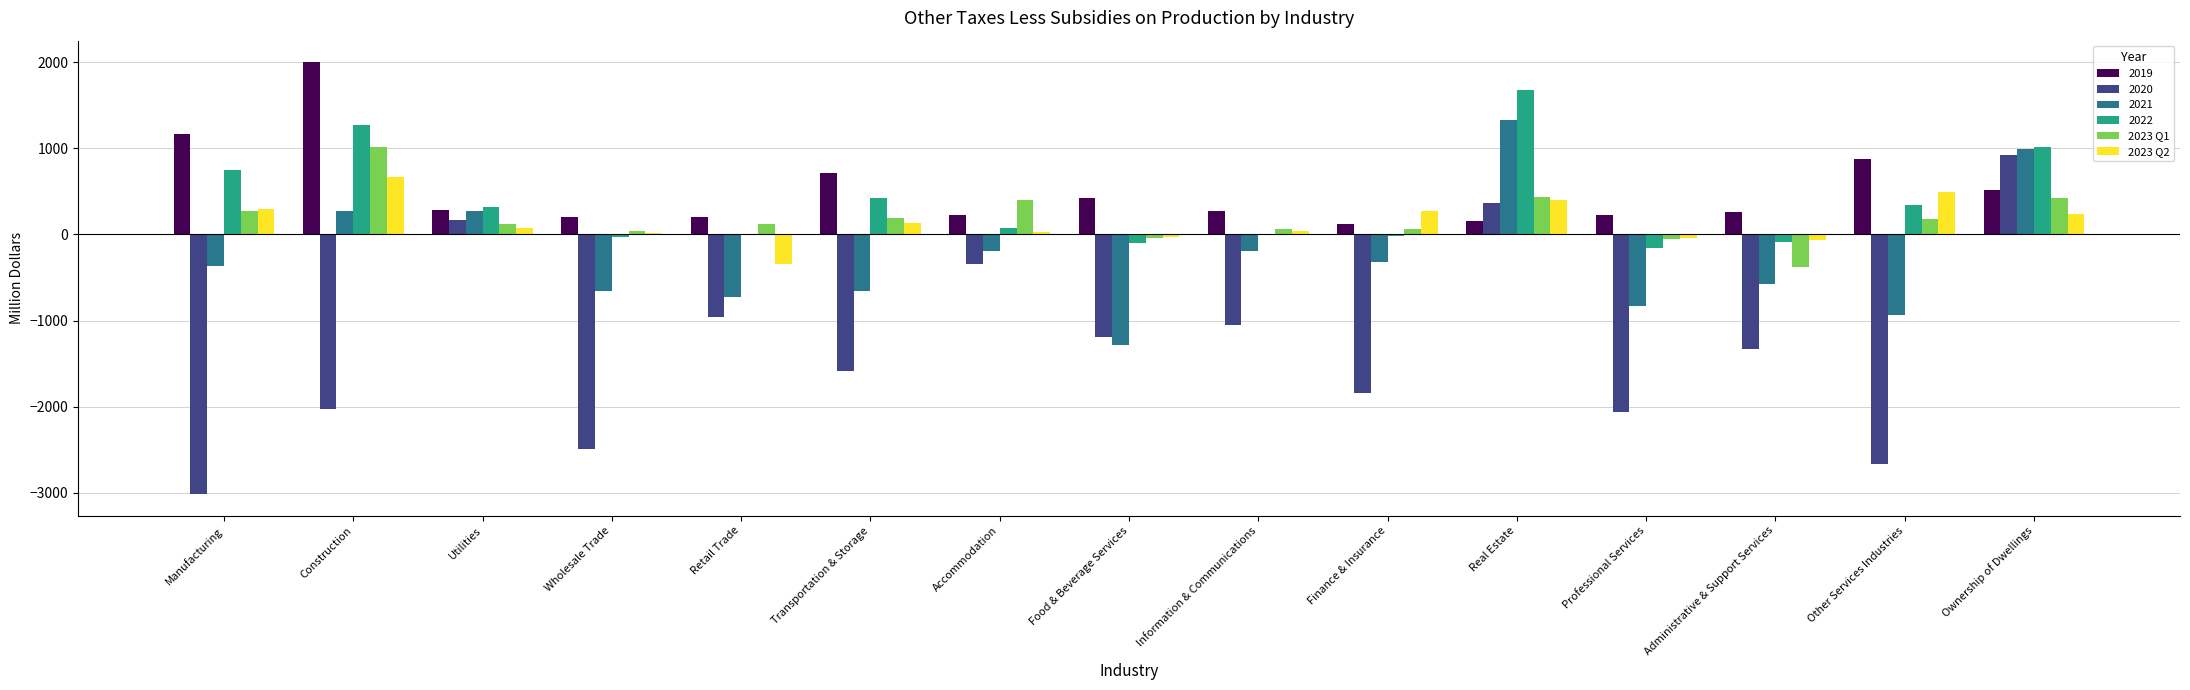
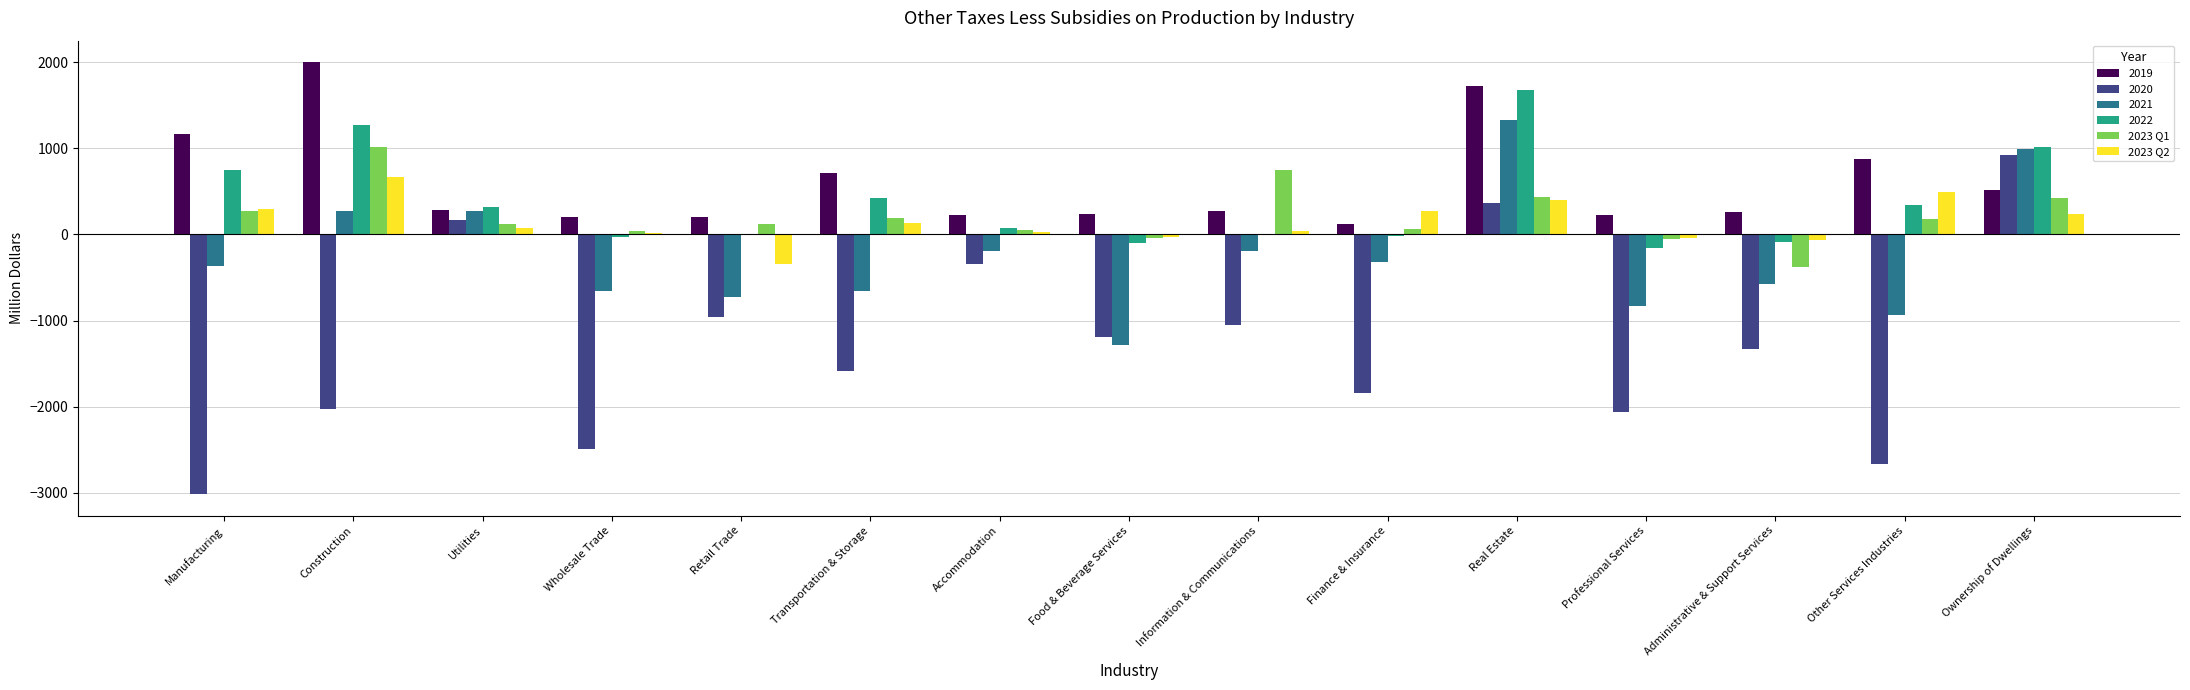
  {
    "2019": {
      "Manufacturing": 1200,
      "Construction": 2000,
      "Utilities": 300,
      "Wholesale Trade": 200,
      "Retail Trade": 200,
      "Transportation & Storage": 700,
      "Accommodation": 200,
-     "Food & Beverage Services": 400,
+     "Food & Beverage Services": 200,
      "Information & Communications": 300,
      "Finance & Insurance": 100,
-     "Real Estate": 200,
+     "Real Estate": 1700,
      "Professional Services": 200,
      "Administrative & Support Services": 300,
      "Other Services Industries": 900,
      "Ownership of Dwellings": 500
    },
    "2023 Q1": {
      "Manufacturing": 300,
      "Construction": 1000,
      "Utilities": 100,
      "Wholesale Trade": 0,
      "Retail Trade": 100,
      "Transportation & Storage": 200,
-     "Accommodation": 400,
+     "Accommodation": 100,
      "Food & Beverage Services": 0,
-     "Information & Communications": 100,
+     "Information & Communications": 800,
      "Finance & Insurance": 100,
      "Real Estate": 400,
      "Professional Services": 0,
      "Administrative & Support Services": -400,
      "Other Services Industries": 200,
      "Ownership of Dwellings": 400
    },
    "2023 Q2": {
      "Manufacturing": 300,
      "Construction": 700,
      "Utilities": 100,
      "Retail Trade": -300,
      "Transportation & Storage": 100,
      "Accommodation": 0,
      "Food & Beverage Services": 0,
      "Information & Communications": 0,
      "Finance & Insurance": 300,
      "Real Estate": 400,
      "Professional Services": 0,
      "Administrative & Support Services": -100,
      "Other Services Industries": 500,
      "Ownership of Dwellings": 200
    }
  }
